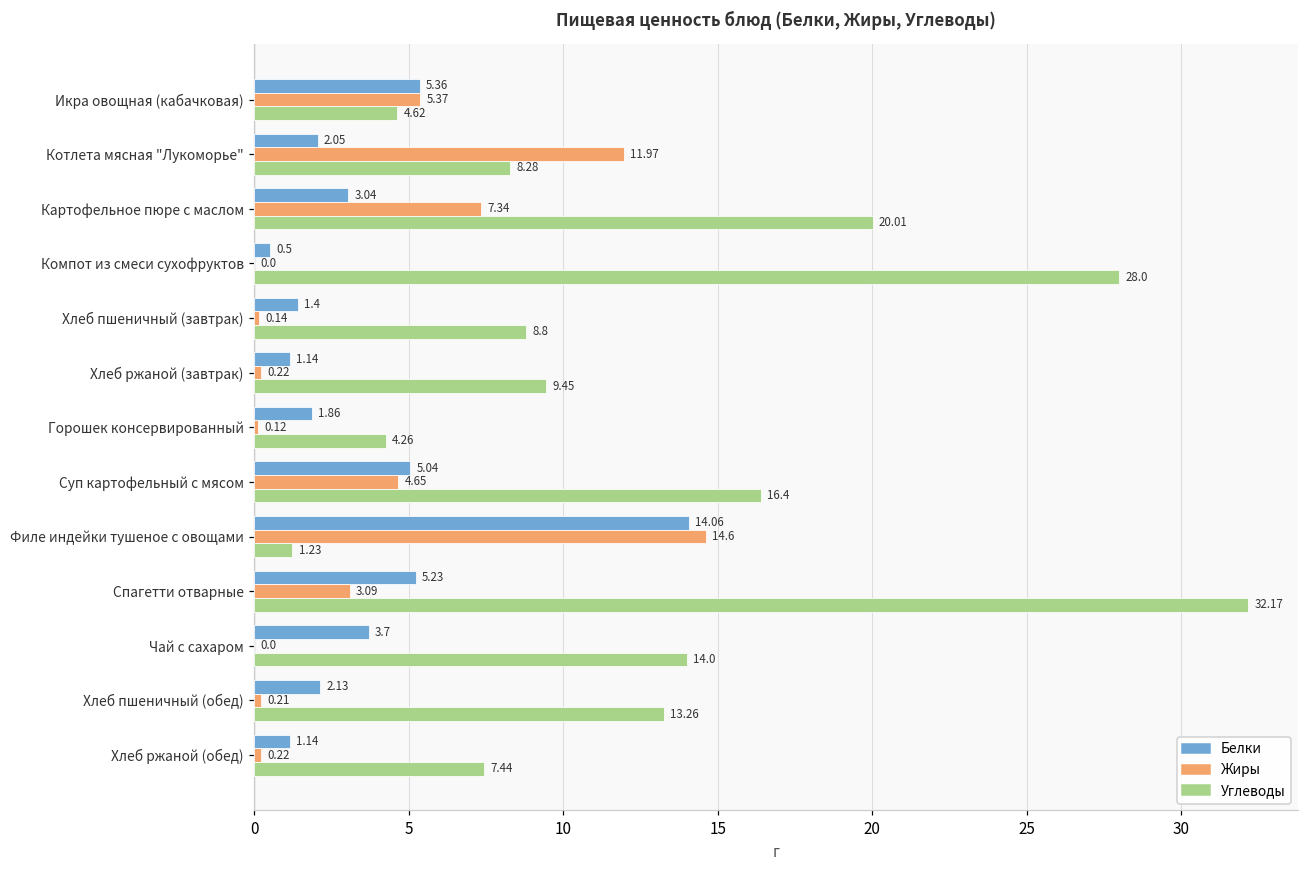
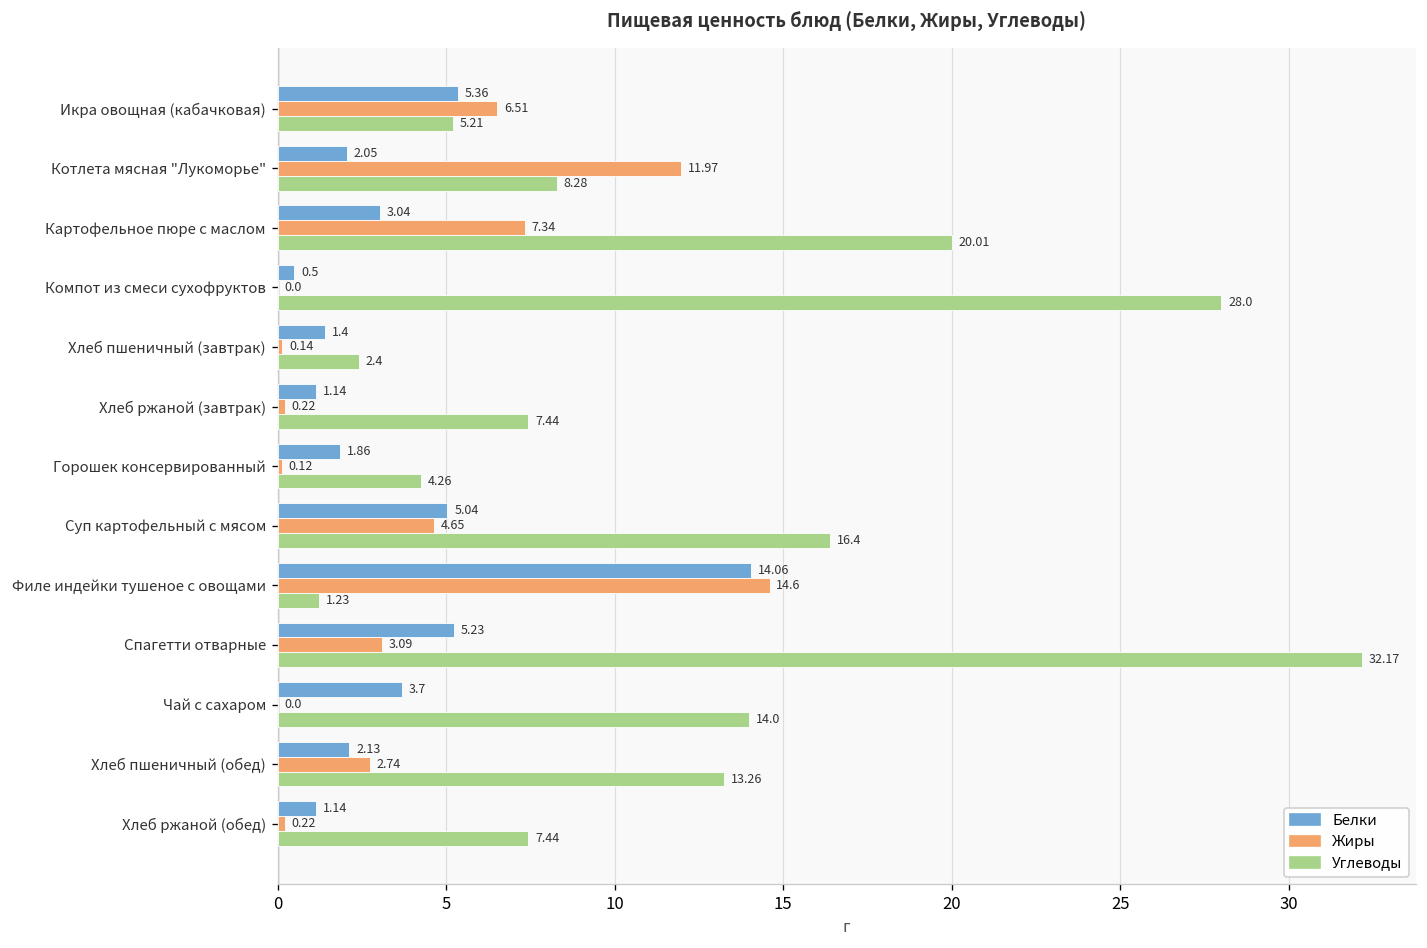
  {
    "Белки": {
      "Икра овощная (кабачковая)": 5.36,
      "Котлета мясная \"Лукоморье\"": 2.05,
      "Картофельное пюре с маслом": 3.04,
      "Компот из смеси сухофруктов": 0.5,
      "Хлеб пшеничный (завтрак)": 1.4,
      "Хлеб ржаной (завтрак)": 1.14,
      "Горошек консервированный": 1.86,
      "Суп картофельный с мясом": 5.04,
      "Филе индейки тушеное с овощами": 14.06,
      "Спагетти отварные": 5.23,
      "Чай с сахаром": 3.7,
      "Хлеб пшеничный (обед)": 2.13,
      "Хлеб ржаной (обед)": 1.14
    },
    "Жиры": {
-     "Икра овощная (кабачковая)": 5.37,
+     "Икра овощная (кабачковая)": 6.51,
      "Котлета мясная \"Лукоморье\"": 11.97,
      "Картофельное пюре с маслом": 7.34,
      "Компот из смеси сухофруктов": 0.0,
      "Хлеб пшеничный (завтрак)": 0.14,
      "Хлеб ржаной (завтрак)": 0.22,
      "Горошек консервированный": 0.12,
      "Суп картофельный с мясом": 4.65,
      "Филе индейки тушеное с овощами": 14.6,
      "Спагетти отварные": 3.09,
      "Чай с сахаром": 0.0,
-     "Хлеб пшеничный (обед)": 0.21,
+     "Хлеб пшеничный (обед)": 2.74,
      "Хлеб ржаной (обед)": 0.22
    },
    "Углеводы": {
-     "Икра овощная (кабачковая)": 4.62,
+     "Икра овощная (кабачковая)": 5.21,
      "Котлета мясная \"Лукоморье\"": 8.28,
      "Картофельное пюре с маслом": 20.01,
      "Компот из смеси сухофруктов": 28.0,
-     "Хлеб пшеничный (завтрак)": 8.8,
-     "Хлеб ржаной (завтрак)": 9.45,
+     "Хлеб пшеничный (завтрак)": 2.4,
+     "Хлеб ржаной (завтрак)": 7.44,
      "Горошек консервированный": 4.26,
      "Суп картофельный с мясом": 16.4,
      "Филе индейки тушеное с овощами": 1.23,
      "Спагетти отварные": 32.17,
      "Чай с сахаром": 14.0,
      "Хлеб пшеничный (обед)": 13.26,
      "Хлеб ржаной (обед)": 7.44
    }
  }
